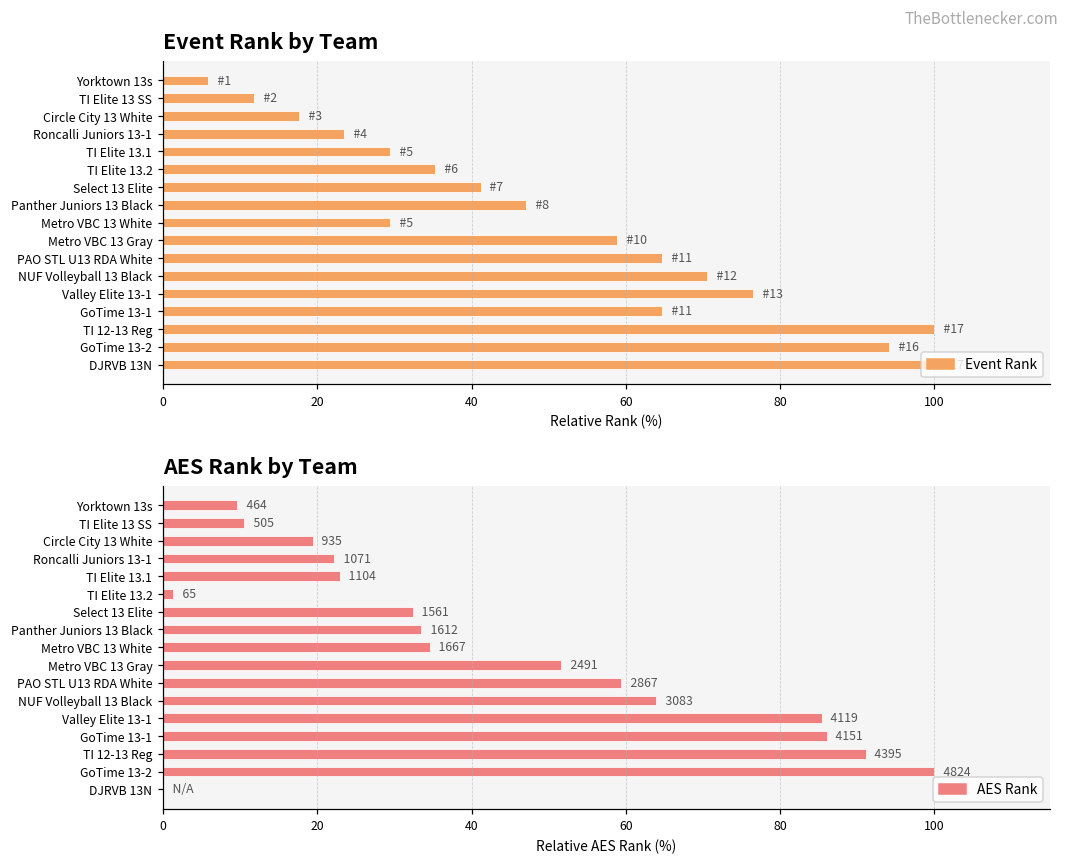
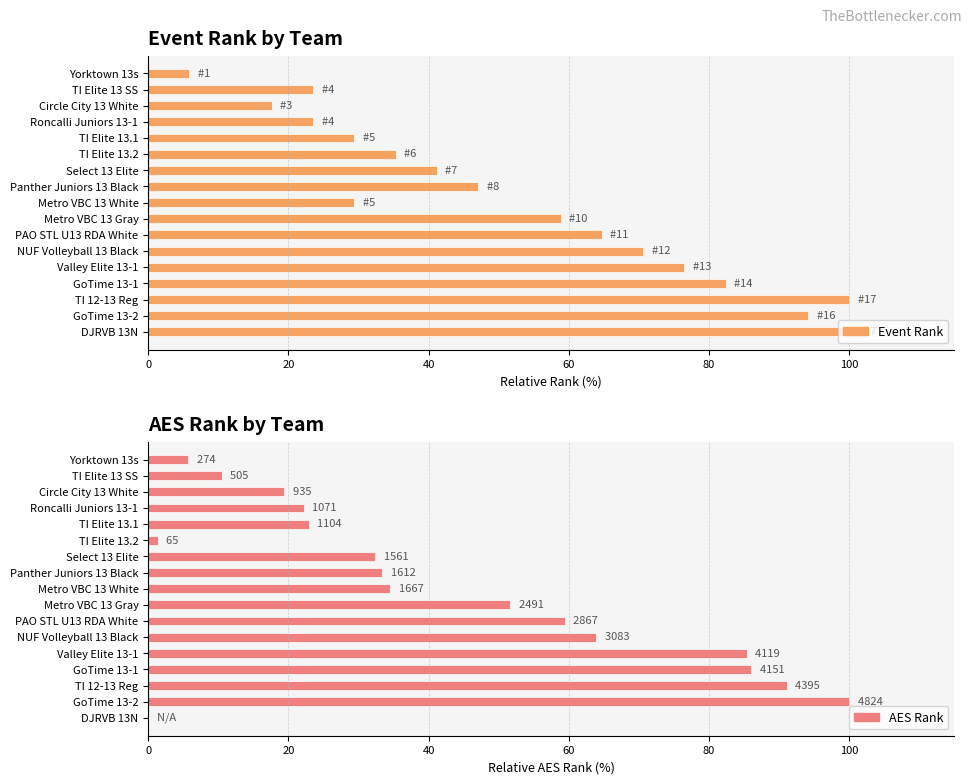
  {
    "Event Rank by Team": {
-     "TI Elite 13 SS": 2,
-     "GoTime 13-1": 11
+     "TI Elite 13 SS": 4,
+     "GoTime 13-1": 14
    },
    "AES Rank by Team": {
-     "Yorktown 13s": 464
+     "Yorktown 13s": 274
    }
  }
